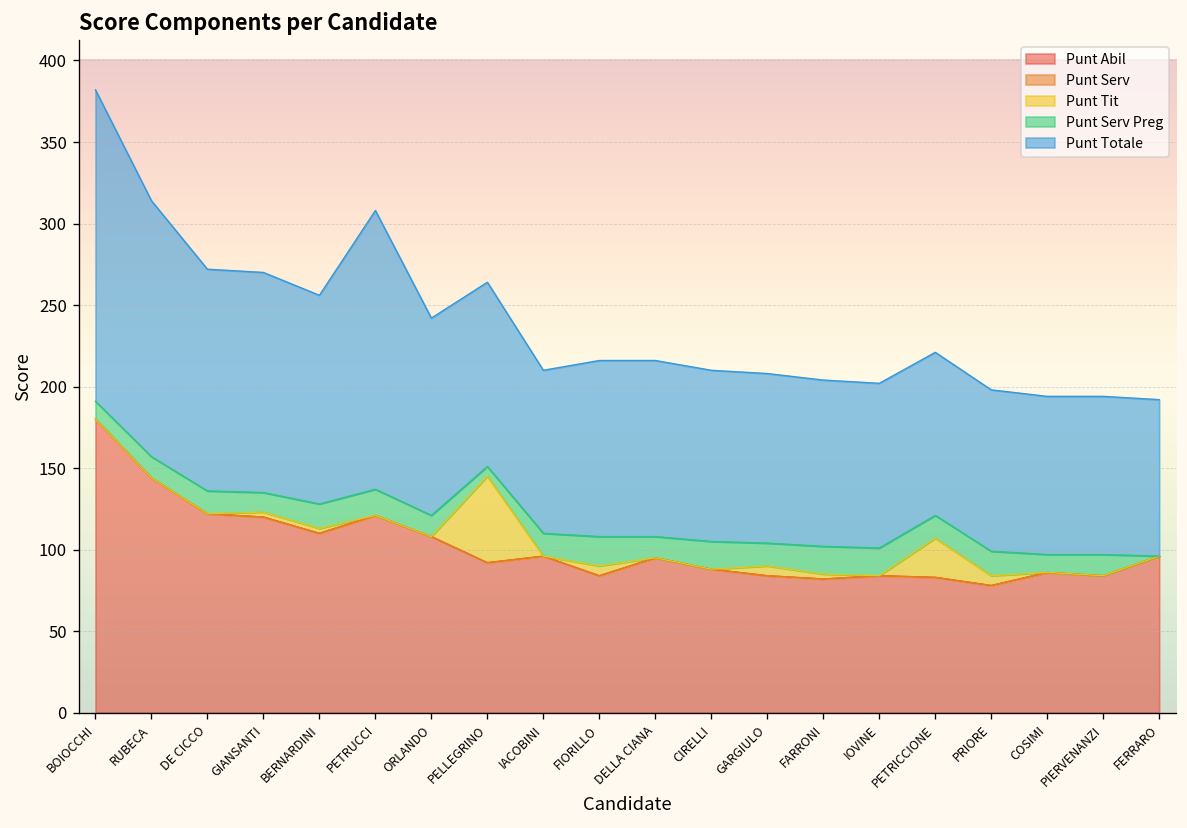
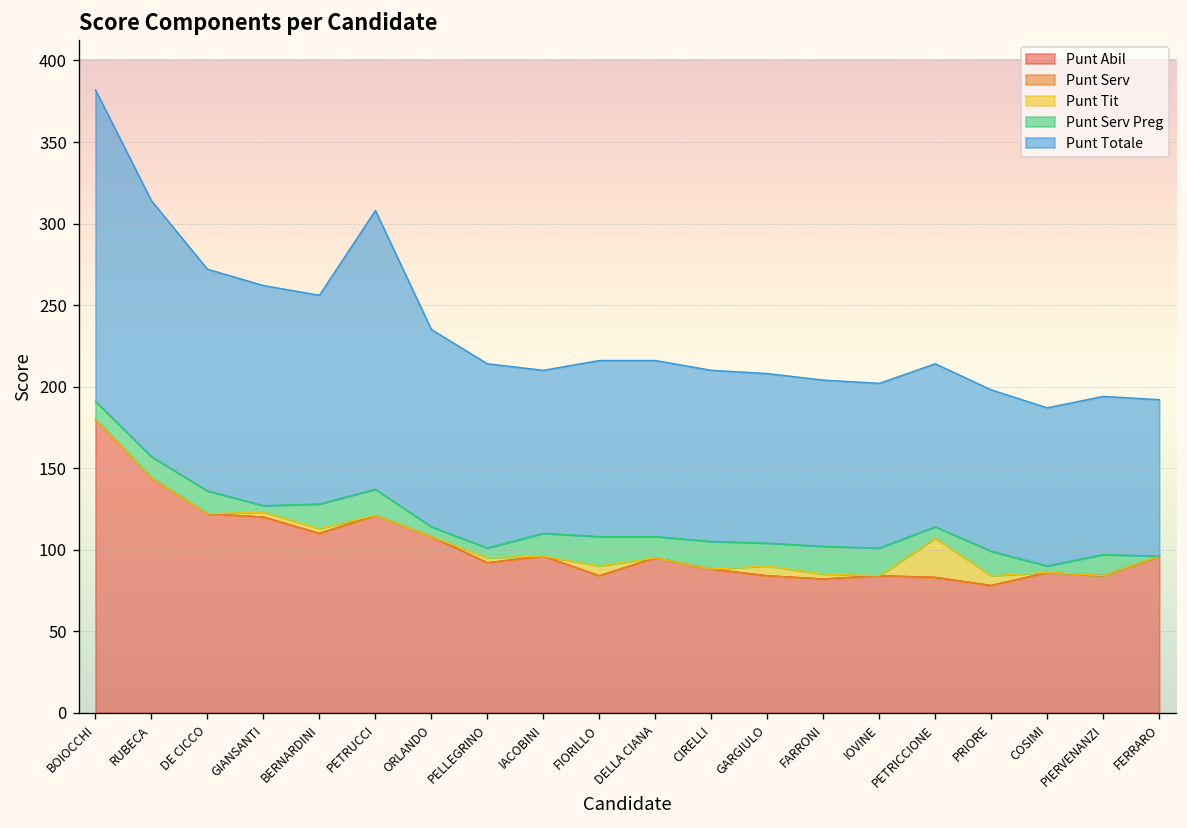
  {
    "Punt Serv": {
      "GIANSANTI": 120,
      "BERNARDINI": 110,
      "PELLEGRINO": 92,
      "FIORILLO": 84,
      "GARGIULO": 84,
      "FARRONI": 82,
      "PETRICCIONE": 83,
      "PRIORE": 78
    },
    "Punt Tit": {
      "GIANSANTI": 3,
      "BERNARDINI": 3,
-     "PELLEGRINO": 53,
+     "PELLEGRINO": 3,
      "FIORILLO": 6,
      "GARGIULO": 6,
      "FARRONI": 3,
      "PETRICCIONE": 24,
      "PRIORE": 6
    },
    "Punt Serv Preg": {
      "BOIOCCHI": 11,
      "RUBECA": 13,
      "DE CICCO": 14,
-     "GIANSANTI": 12,
+     "GIANSANTI": 4,
      "BERNARDINI": 15,
      "PETRUCCI": 16,
-     "ORLANDO": 13,
+     "ORLANDO": 6,
      "PELLEGRINO": 6,
      "IACOBINI": 14,
      "FIORILLO": 18,
      "DELLA CIANA": 13,
      "CIRELLI": 17,
      "GARGIULO": 14,
      "FARRONI": 17,
      "IOVINE": 17,
-     "PETRICCIONE": 14,
+     "PETRICCIONE": 7,
      "PRIORE": 15,
-     "COSIMI": 11,
+     "COSIMI": 4,
      "PIERVENANZI": 13
    },
    "Punt Totale": {
      "BOIOCCHI": 191,
      "RUBECA": 157,
      "DE CICCO": 136,
      "GIANSANTI": 135,
      "BERNARDINI": 128,
      "PETRUCCI": 171,
      "ORLANDO": 121,
      "PELLEGRINO": 113,
      "IACOBINI": 100,
      "FIORILLO": 108,
      "DELLA CIANA": 108,
      "CIRELLI": 105,
      "GARGIULO": 104,
      "FARRONI": 102,
      "IOVINE": 101,
      "PETRICCIONE": 100,
      "PRIORE": 99,
      "COSIMI": 97,
      "PIERVENANZI": 97,
      "FERRARO": 96
    }
  }
